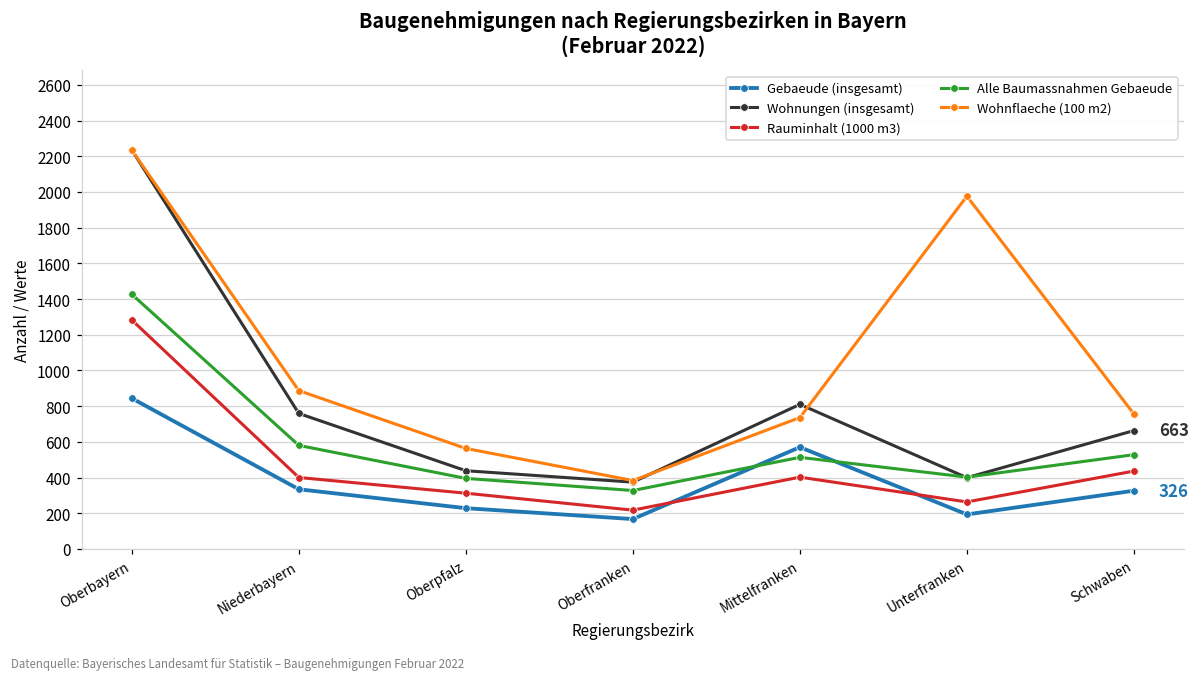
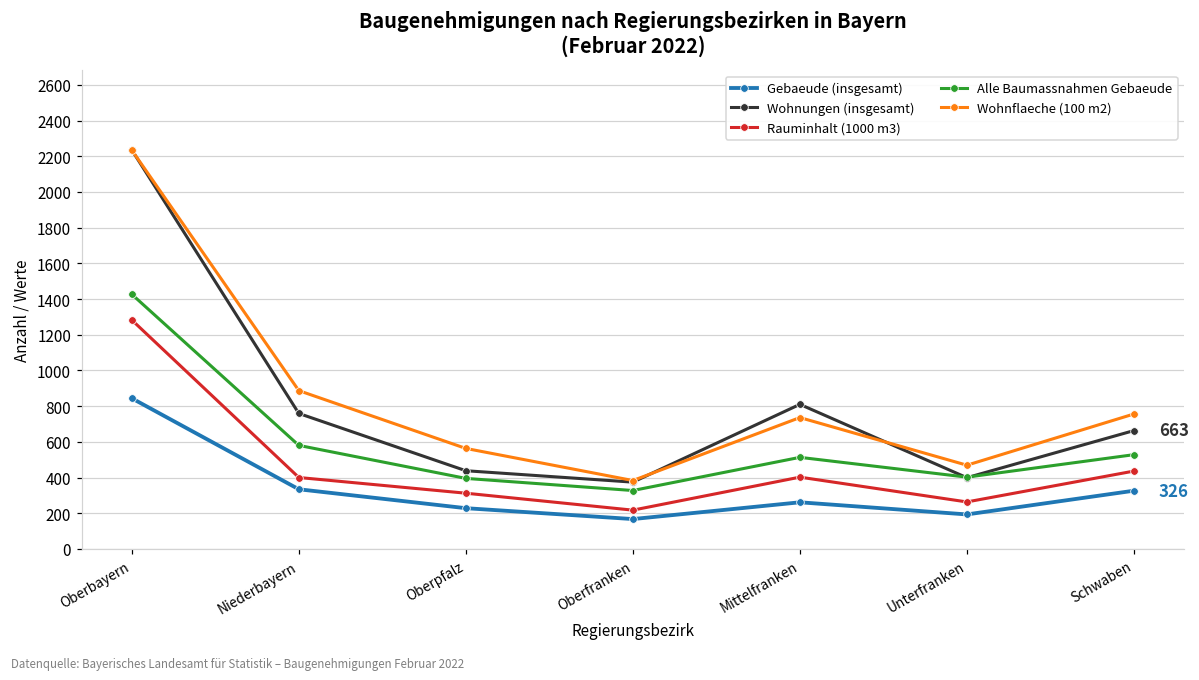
  {
    "Gebaeude (insgesamt)": {
      "Oberbayern": 840,
      "Niederbayern": 330,
      "Oberpfalz": 230,
      "Oberfranken": 170,
-     "Mittelfranken": 570,
+     "Mittelfranken": 260,
      "Unterfranken": 190
    },
    "Wohnungen (insgesamt)": {
      "Schwaben": 663
    },
    "Rauminhalt (1000 m3)": {
      "Oberbayern": 1280,
      "Niederbayern": 400,
      "Oberpfalz": 310,
      "Oberfranken": 220,
      "Mittelfranken": 400,
      "Unterfranken": 260,
      "Schwaben": 440
    },
    "Alle Baumassnahmen Gebaeude": {
      "Oberbayern": 1430,
      "Niederbayern": 580,
      "Oberpfalz": 400,
      "Oberfranken": 330,
      "Mittelfranken": 510,
      "Schwaben": 530
    },
    "Wohnflaeche (100 m2)": {
      "Niederbayern": 890,
      "Oberpfalz": 560,
      "Mittelfranken": 740,
-     "Unterfranken": 1980,
+     "Unterfranken": 470,
      "Schwaben": 760
    }
  }
